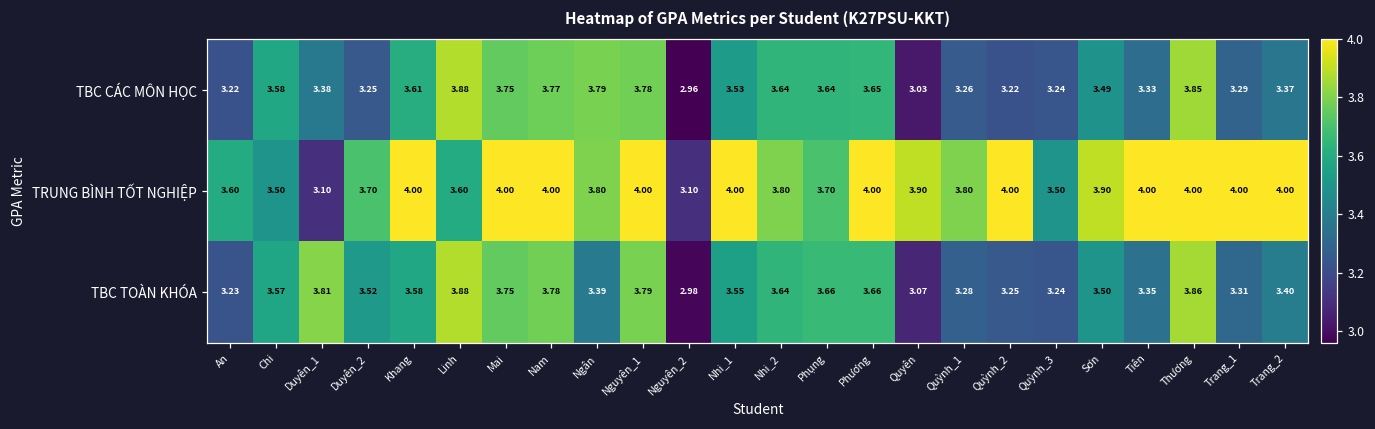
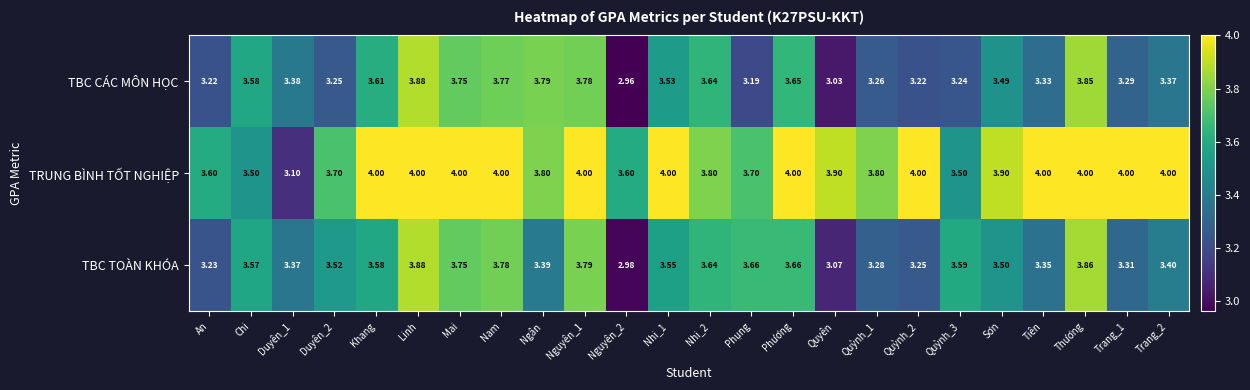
  {
    "TBC CÁC MÔN HỌC": {
      "An": 3.22,
      "Chi": 3.58,
      "Duyên_1": 3.38,
      "Duyên_2": 3.25,
      "Khang": 3.61,
      "Linh": 3.88,
      "Mai": 3.75,
      "Nam": 3.77,
      "Ngân": 3.79,
      "Nguyên_1": 3.78,
      "Nguyên_2": 2.96,
      "Nhi_1": 3.53,
      "Nhi_2": 3.64,
-     "Phụng": 3.64,
+     "Phụng": 3.19,
      "Phương": 3.65,
      "Quyên": 3.03,
      "Quỳnh_1": 3.26,
      "Quỳnh_2": 3.22,
      "Quỳnh_3": 3.24,
      "Sơn": 3.49,
      "Tiên": 3.33,
      "Thương": 3.85,
      "Trang_1": 3.29,
      "Trang_2": 3.37
    },
    "TRUNG BÌNH TỐT NGHIỆP": {
      "An": 3.60,
      "Chi": 3.50,
      "Duyên_1": 3.10,
      "Duyên_2": 3.70,
      "Khang": 4.00,
-     "Linh": 3.60,
+     "Linh": 4.00,
      "Mai": 4.00,
      "Nam": 4.00,
      "Ngân": 3.80,
      "Nguyên_1": 4.00,
-     "Nguyên_2": 3.10,
+     "Nguyên_2": 3.60,
      "Nhi_1": 4.00,
      "Nhi_2": 3.80,
      "Phụng": 3.70,
      "Phương": 4.00,
      "Quyên": 3.90,
      "Quỳnh_1": 3.80,
      "Quỳnh_2": 4.00,
      "Quỳnh_3": 3.50,
      "Sơn": 3.90,
      "Tiên": 4.00,
      "Thương": 4.00,
      "Trang_1": 4.00,
      "Trang_2": 4.00
    },
    "TBC TOÀN KHÓA": {
      "An": 3.23,
      "Chi": 3.57,
-     "Duyên_1": 3.81,
+     "Duyên_1": 3.37,
      "Duyên_2": 3.52,
      "Khang": 3.58,
      "Linh": 3.88,
      "Mai": 3.75,
      "Nam": 3.78,
      "Ngân": 3.39,
      "Nguyên_1": 3.79,
      "Nguyên_2": 2.98,
      "Nhi_1": 3.55,
      "Nhi_2": 3.64,
      "Phụng": 3.66,
      "Phương": 3.66,
      "Quyên": 3.07,
      "Quỳnh_1": 3.28,
      "Quỳnh_2": 3.25,
-     "Quỳnh_3": 3.24,
+     "Quỳnh_3": 3.59,
      "Sơn": 3.50,
      "Tiên": 3.35,
      "Thương": 3.86,
      "Trang_1": 3.31,
      "Trang_2": 3.40
    }
  }
